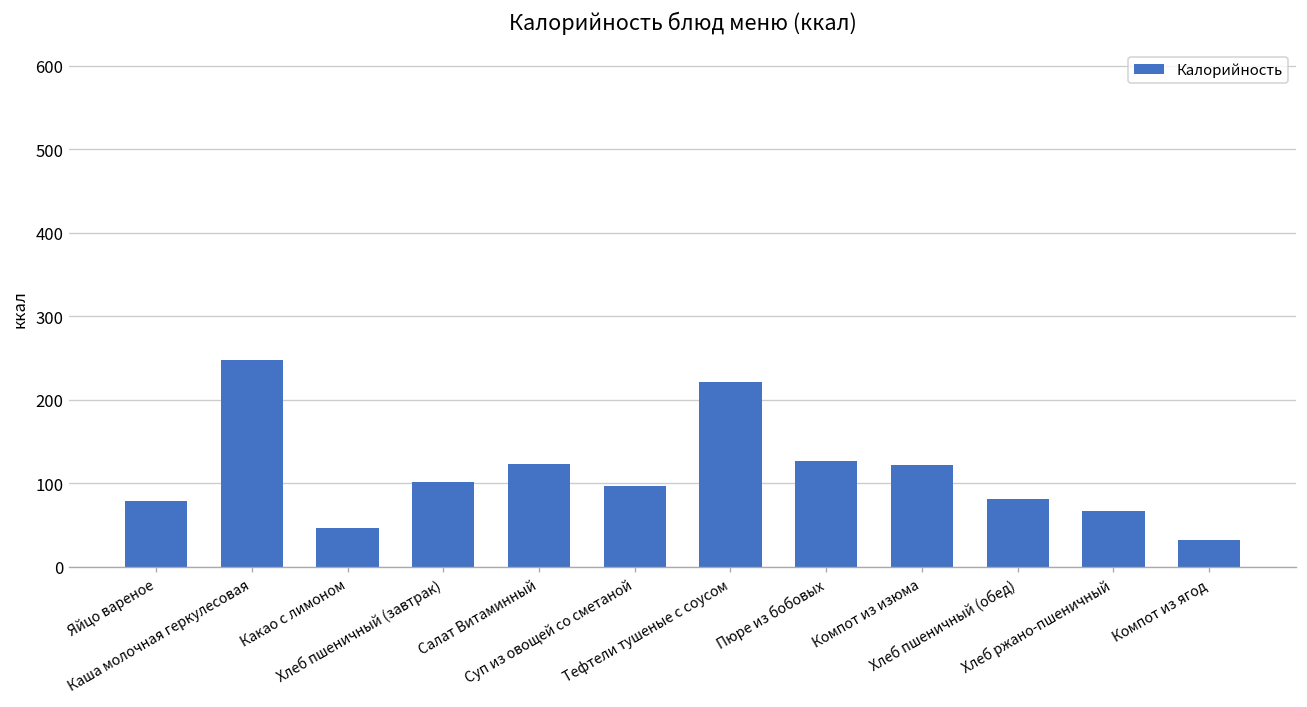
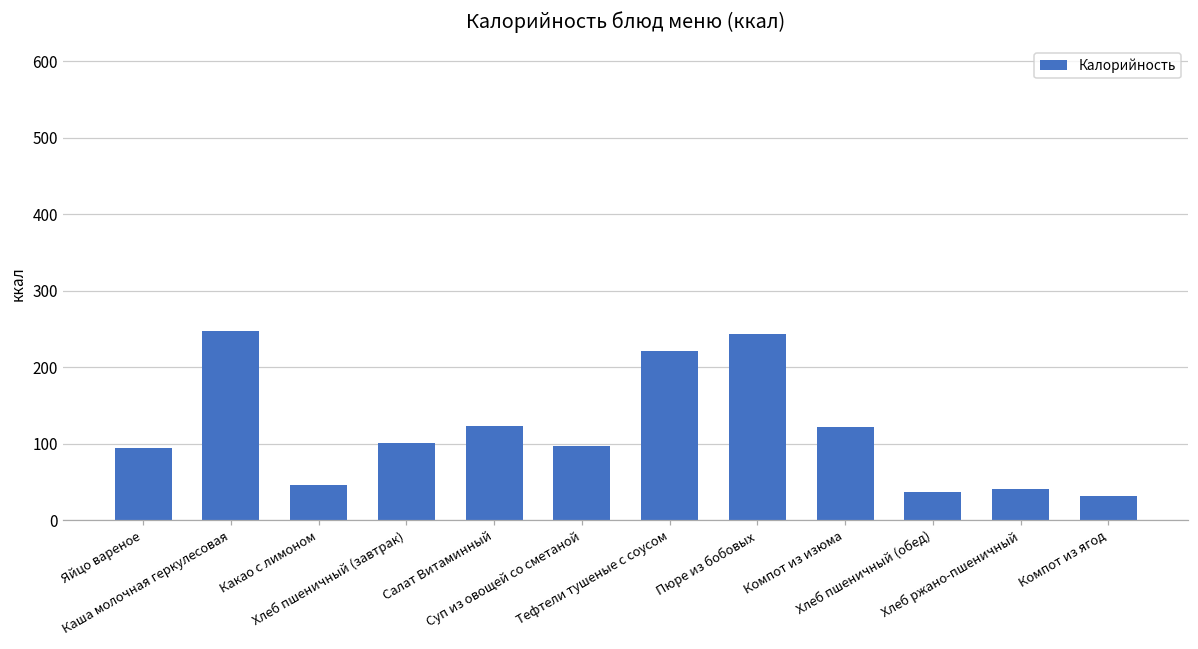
  {
-   "Яйцо вареное": 80,
+   "Яйцо вареное": 100,
    "Каша молочная геркулесовая": 250,
    "Какао с лимоном": 50,
    "Хлеб пшеничный (завтрак)": 100,
    "Салат Витаминный": 120,
    "Суп из овощей со сметаной": 100,
    "Тефтели тушеные с соусом": 220,
-   "Пюре из бобовых": 130,
+   "Пюре из бобовых": 240,
    "Компот из изюма": 120,
-   "Хлеб пшеничный (обед)": 80,
-   "Хлеб ржано-пшеничный": 70,
+   "Хлеб пшеничный (обед)": 40,
+   "Хлеб ржано-пшеничный": 40,
    "Компот из ягод": 30
  }
